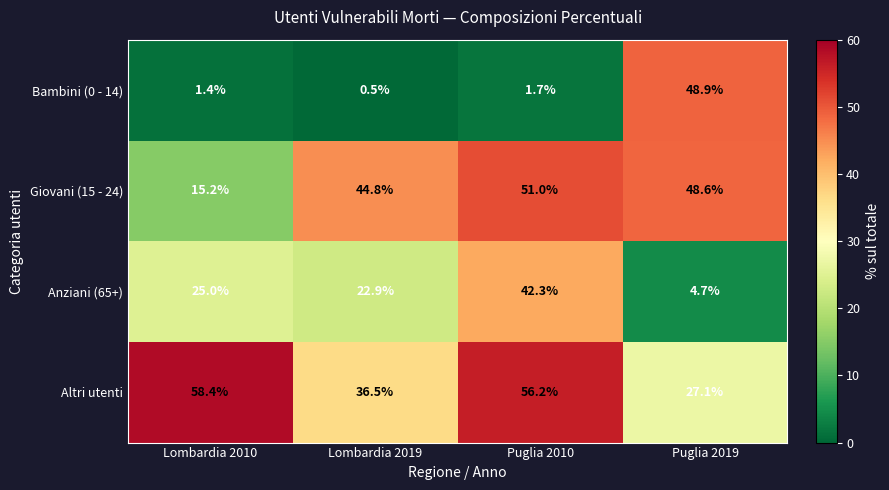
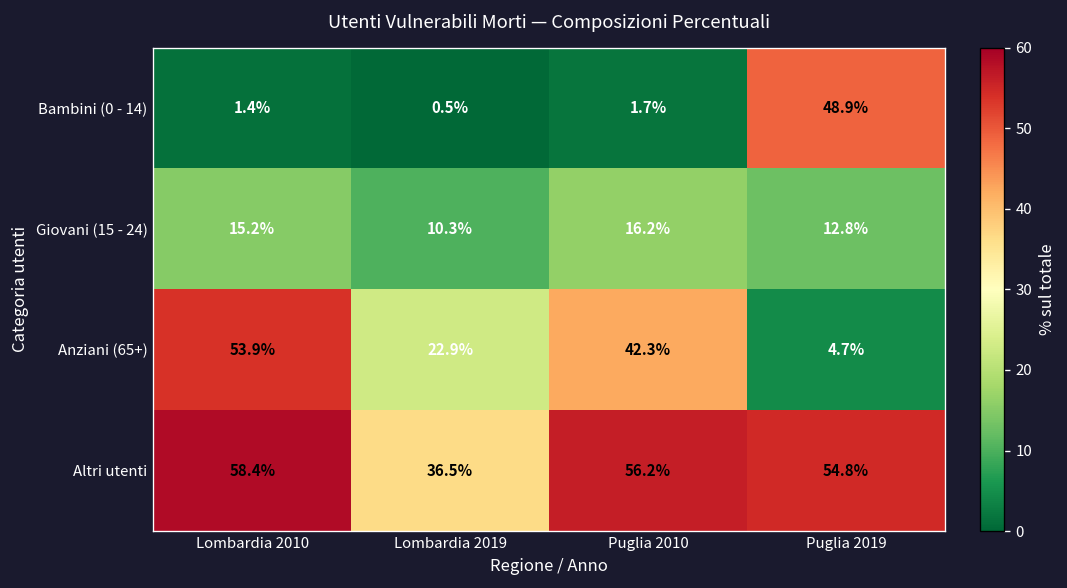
  {
    "Bambini (0 - 14)": {
      "Lombardia 2010": "1.4%",
      "Lombardia 2019": "0.5%",
      "Puglia 2010": "1.7%",
      "Puglia 2019": "48.9%"
    },
    "Giovani (15 - 24)": {
      "Lombardia 2010": "15.2%",
-     "Lombardia 2019": "44.8%",
-     "Puglia 2010": "51.0%",
-     "Puglia 2019": "48.6%"
+     "Lombardia 2019": "10.3%",
+     "Puglia 2010": "16.2%",
+     "Puglia 2019": "12.8%"
    },
    "Anziani (65+)": {
-     "Lombardia 2010": "25.0%",
+     "Lombardia 2010": "53.9%",
      "Lombardia 2019": "22.9%",
      "Puglia 2010": "42.3%",
      "Puglia 2019": "4.7%"
    },
    "Altri utenti": {
      "Lombardia 2010": "58.4%",
      "Lombardia 2019": "36.5%",
      "Puglia 2010": "56.2%",
-     "Puglia 2019": "27.1%"
+     "Puglia 2019": "54.8%"
    }
  }
